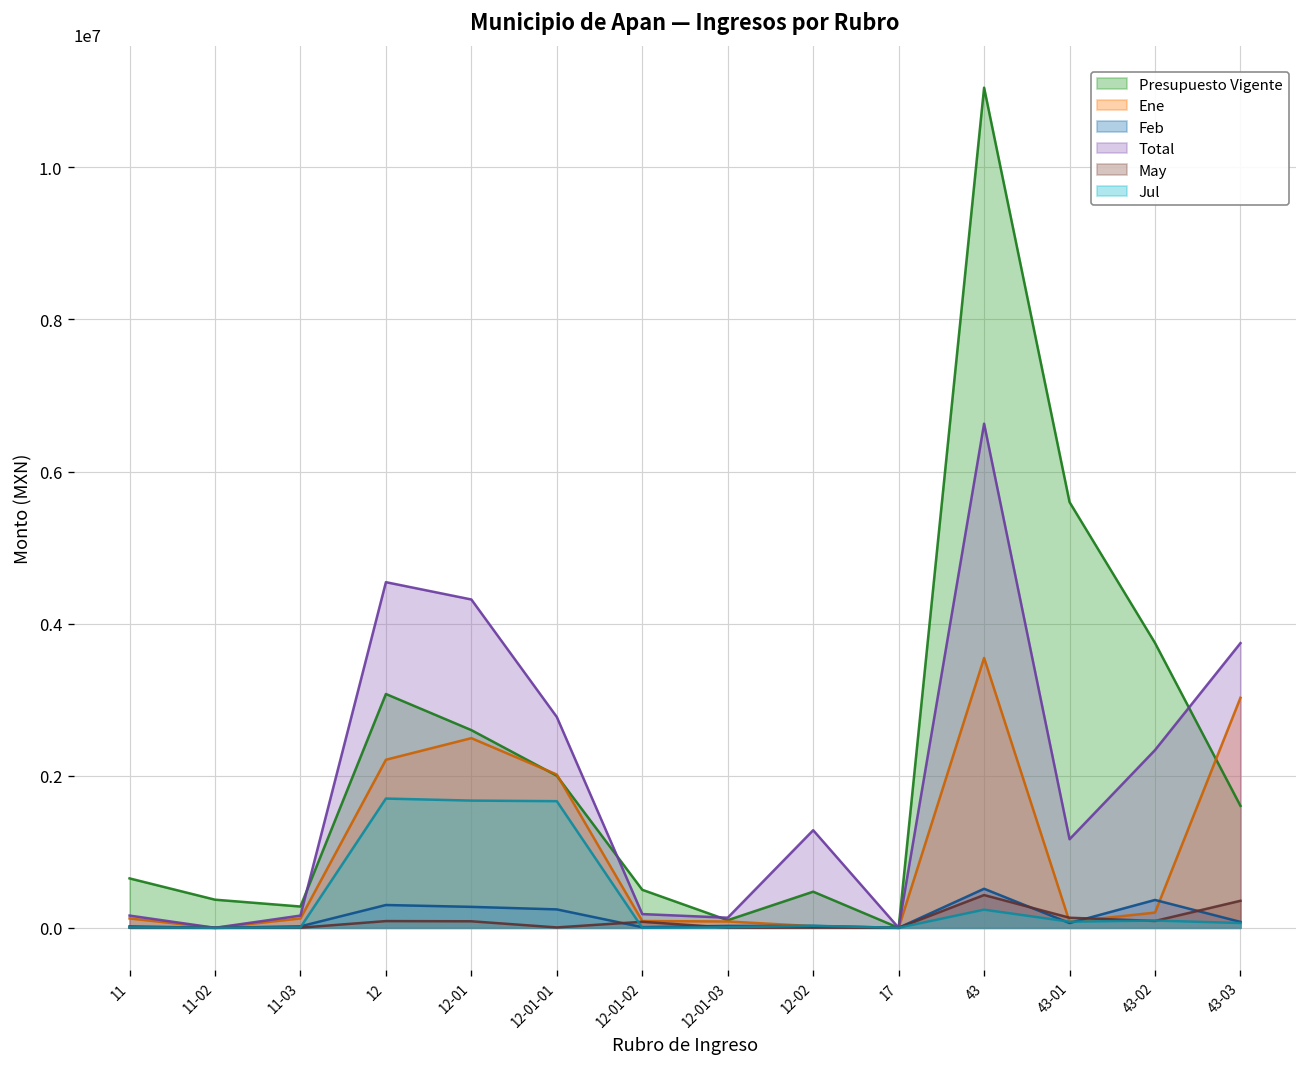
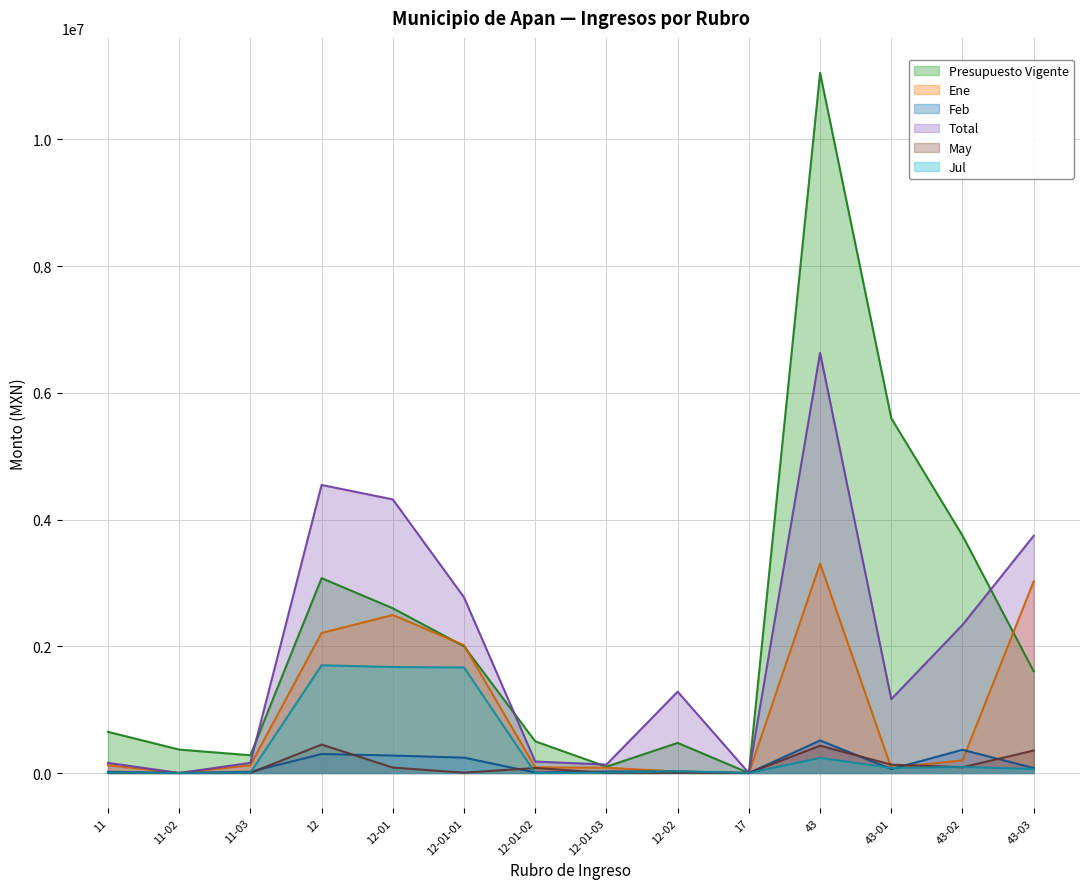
  {
    "Presupuesto Vigente": {
      "11": 700000,
      "11-02": 400000,
      "11-03": 300000,
      "12": 3100000,
      "12-01": 2600000,
      "12-01-02": 500000,
      "12-02": 500000,
      "43": 11000000,
      "43-01": 5600000,
      "43-02": 3700000,
      "43-03": 1600000
    },
    "Ene": {
      "12": 2200000,
      "12-01": 2500000,
-     "43": 3500000,
+     "43": 3300000,
      "43-02": 200000,
      "43-03": 3000000
    },
    "Total": {
      "12": 4500000,
      "12-01": 4300000,
      "12-01-01": 2800000,
      "12-01-02": 200000,
      "12-02": 1300000,
      "43": 6600000,
      "43-01": 1200000,
      "43-02": 2300000,
      "43-03": 3700000
    },
    "May": {
-     "12": 100000,
+     "12": 400000,
      "12-01": 100000,
      "12-01-01": 0,
      "43": 400000,
      "43-01": 100000,
      "43-03": 400000
    }
  }
